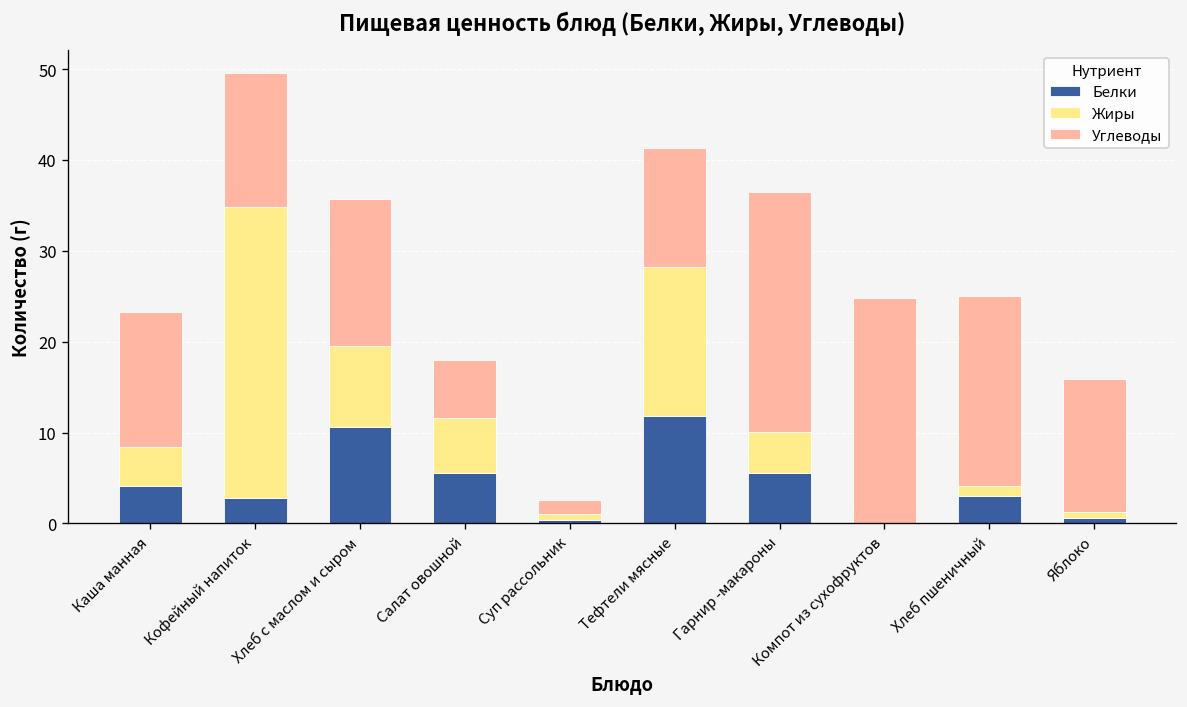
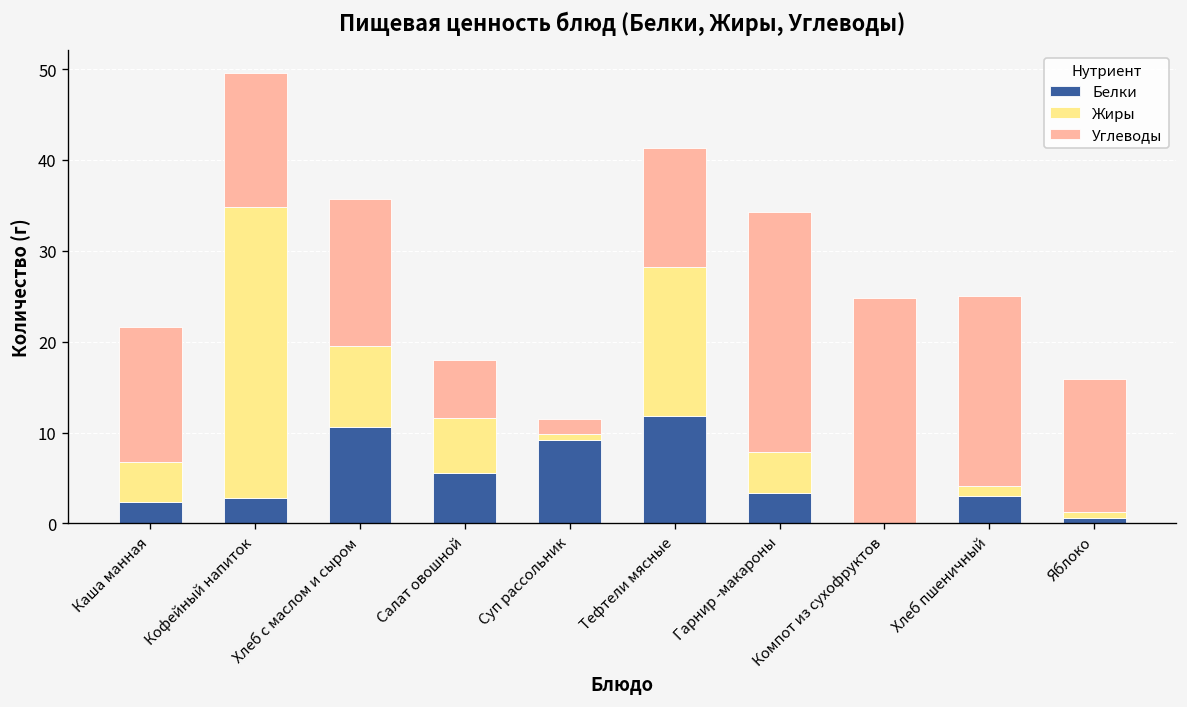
  {
    "Белки": {
-     "Каша манная": 4,
+     "Каша манная": 2,
      "Кофейный напиток": 3,
      "Хлеб с маслом и сыром": 11,
      "Салат овошной": 6,
-     "Суп рассольник": 0,
+     "Суп рассольник": 9,
      "Тефтели мясные": 12,
-     "Гарнир -макароны": 6,
+     "Гарнир -макароны": 3,
      "Хлеб пшеничный": 3,
      "Яблоко": 1
    }
  }
